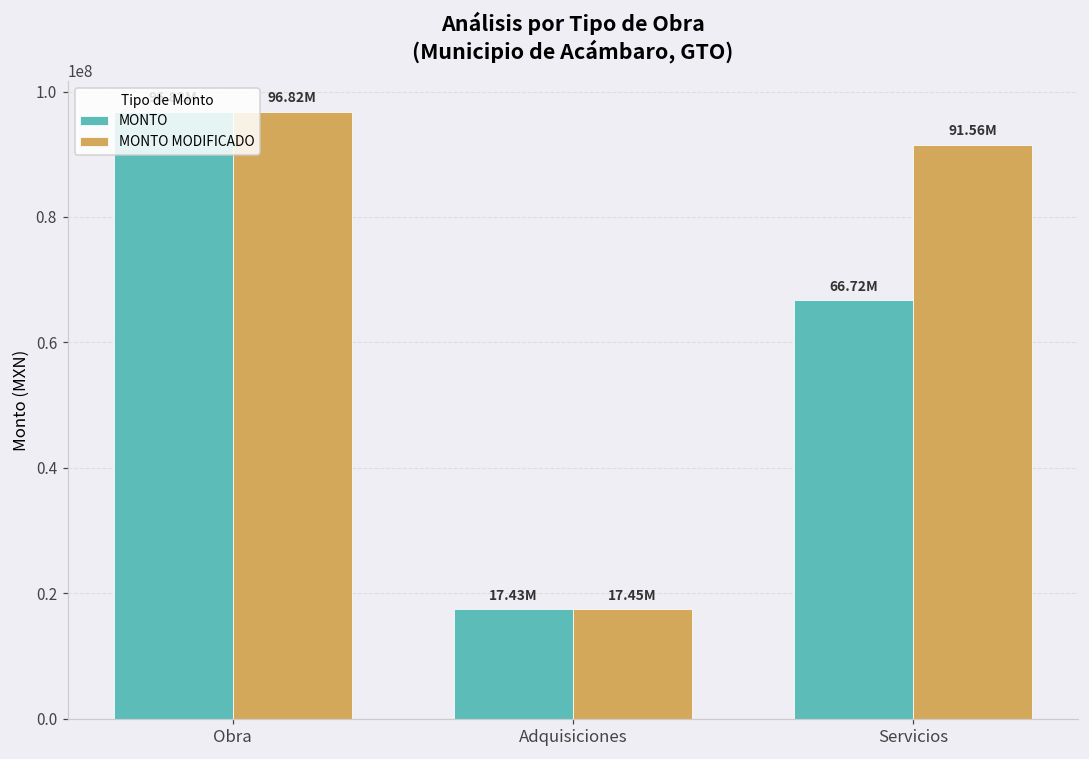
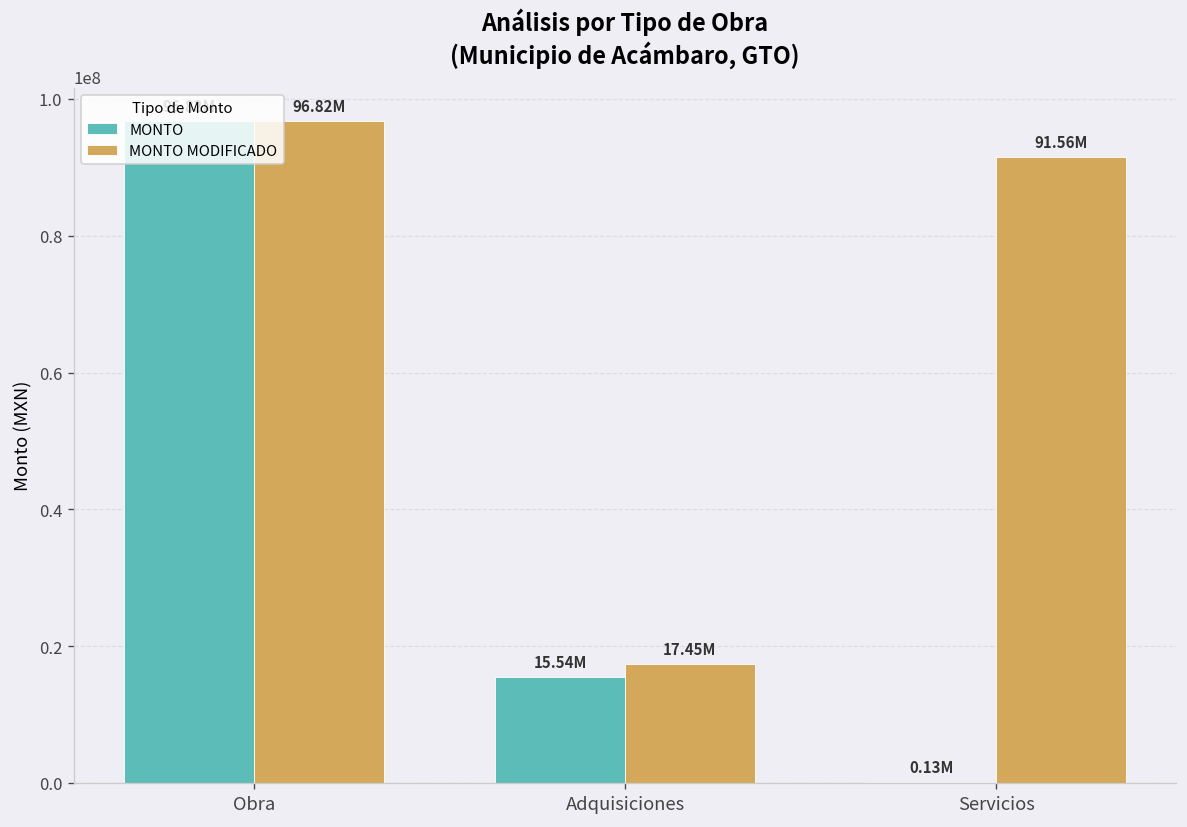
  {
    "MONTO": {
-     "Adquisiciones": "17.43M",
-     "Servicios": "66.72M"
+     "Adquisiciones": "15.54M",
+     "Servicios": "0.13M"
    },
    "MONTO MODIFICADO": {
      "Obra": "96.82M",
      "Adquisiciones": "17.45M",
      "Servicios": "91.56M"
    }
  }
